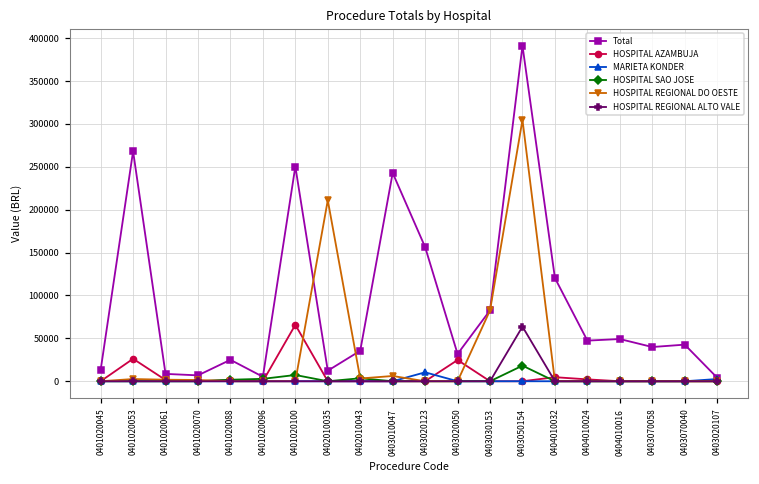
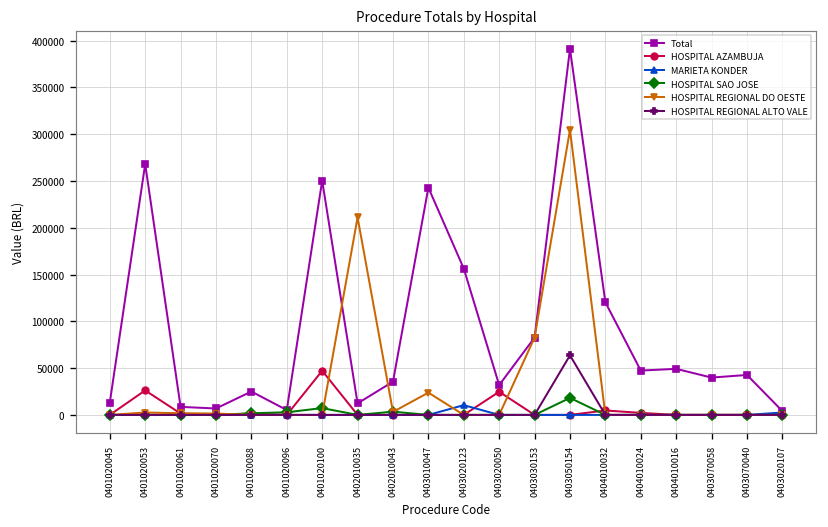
  {
    "Total": {
      "0401020045": 10000,
      "0401020053": 270000,
      "0401020061": 10000,
      "0401020070": 10000,
      "0401020088": 30000,
      "0401020100": 250000,
      "0402010035": 10000,
      "0402010043": 40000,
      "0403010047": 240000,
      "0403020123": 160000,
      "0403020050": 30000,
      "0403050154": 390000,
      "0404010032": 120000,
      "0404010024": 50000,
      "0404010016": 50000,
      "0403070058": 40000,
      "0403070040": 40000
    },
    "HOSPITAL AZAMBUJA": {
      "0401020053": 30000,
-     "0401020100": 70000,
+     "0401020100": 50000,
      "0403020050": 20000,
      "0404010032": 0
    },
    "MARIETA KONDER": {
      "0403020123": 10000
    },
    "HOSPITAL SAO JOSE": {
      "0401020100": 10000,
      "0403050154": 20000
    },
    "HOSPITAL REGIONAL DO OESTE": {
      "0402010035": 210000,
-     "0403010047": 10000,
+     "0403010047": 20000,
      "0403050154": 300000
    },
    "HOSPITAL REGIONAL ALTO VALE": {
      "0403050154": 60000
    }
  }
